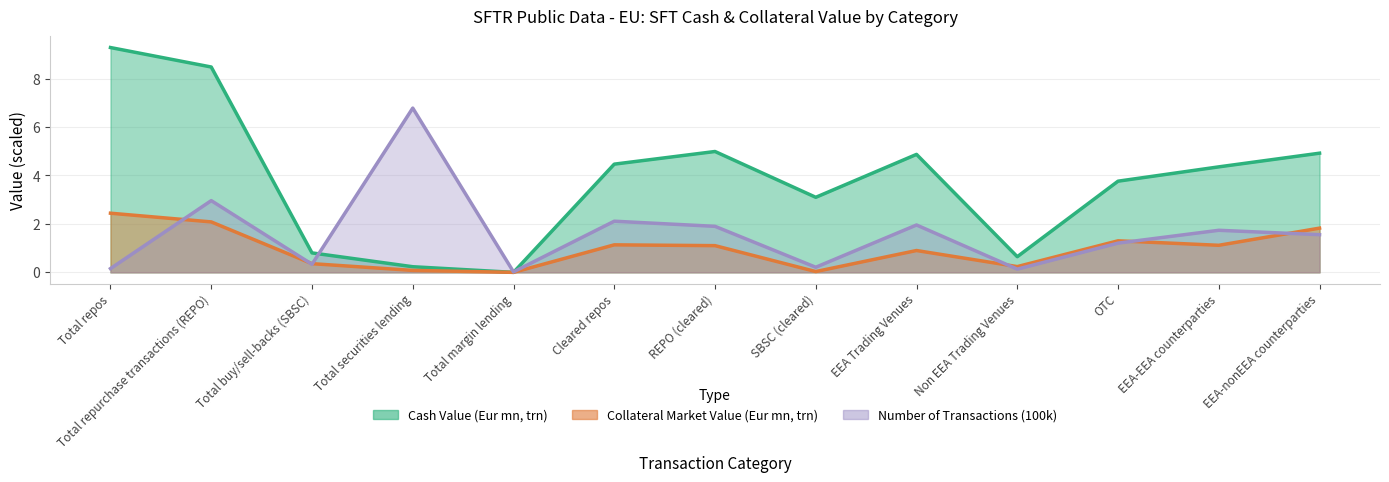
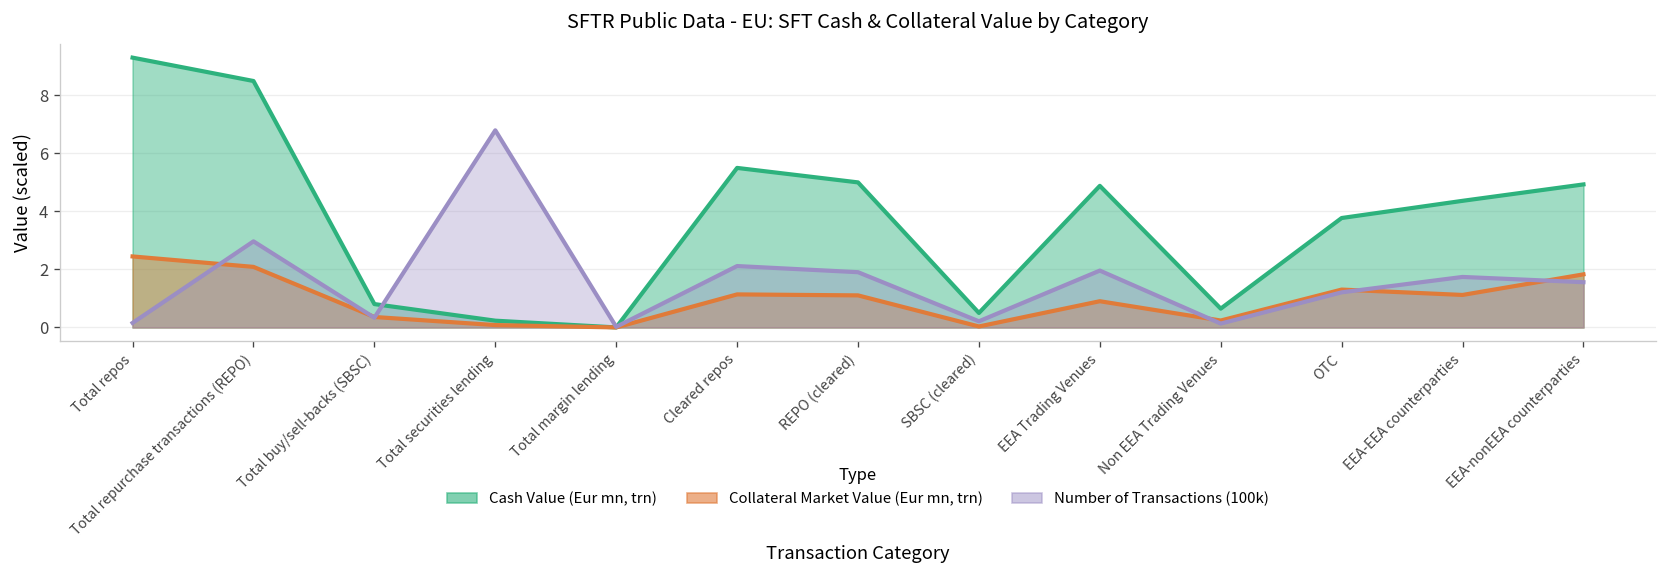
  {
    "Cash Value (Eur mn, trn)": {
      "Total repos": 9.3,
      "Total repurchase transactions (REPO)": 8.5,
      "Total buy/sell-backs (SBSC)": 0.8,
      "Total securities lending": 0.2,
-     "Cleared repos": 4.5,
+     "Cleared repos": 5.5,
      "REPO (cleared)": 5.0,
-     "SBSC (cleared)": 3.1,
+     "SBSC (cleared)": 0.5,
      "EEA Trading Venues": 4.9,
      "Non EEA Trading Venues": 0.6,
      "OTC": 3.8,
      "EEA-EEA counterparties": 4.4,
      "EEA-nonEEA counterparties": 4.9
    },
    "Collateral Market Value (Eur mn, trn)": {
      "Total repos": 2.4,
      "Total repurchase transactions (REPO)": 2.1,
      "Total securities lending": 0.1,
      "Cleared repos": 1.1,
      "REPO (cleared)": 1.1,
      "SBSC (cleared)": 0.0,
      "EEA Trading Venues": 0.9,
      "EEA-EEA counterparties": 1.1,
      "EEA-nonEEA counterparties": 1.8
    },
    "Number of Transactions (100k)": {
      "Total repos": 0.2,
      "Total repurchase transactions (REPO)": 3.0,
      "Total securities lending": 6.8,
      "Cleared repos": 2.1,
      "REPO (cleared)": 1.9,
      "SBSC (cleared)": 0.2,
      "EEA Trading Venues": 2.0,
      "EEA-EEA counterparties": 1.7,
      "EEA-nonEEA counterparties": 1.6
    }
  }
